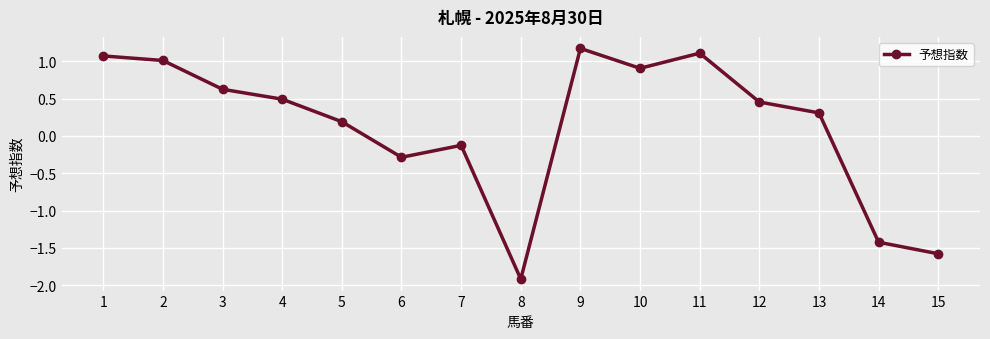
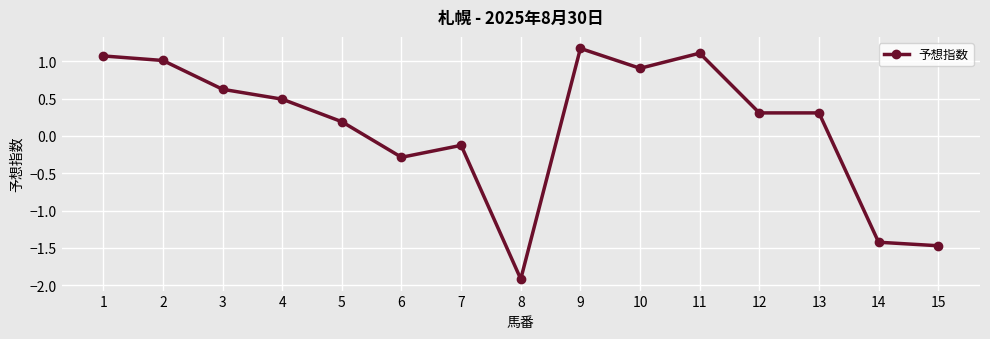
  {
    "1": 1.1,
    "2": 1.0,
    "3": 0.6,
    "4": 0.5,
    "5": 0.2,
    "6": -0.3,
    "7": -0.1,
    "8": -1.9,
    "9": 1.2,
    "10": 0.9,
    "11": 1.1,
-   "12": 0.5,
+   "12": 0.3,
    "13": 0.3,
    "14": -1.4,
-   "15": -1.6
+   "15": -1.5
  }
